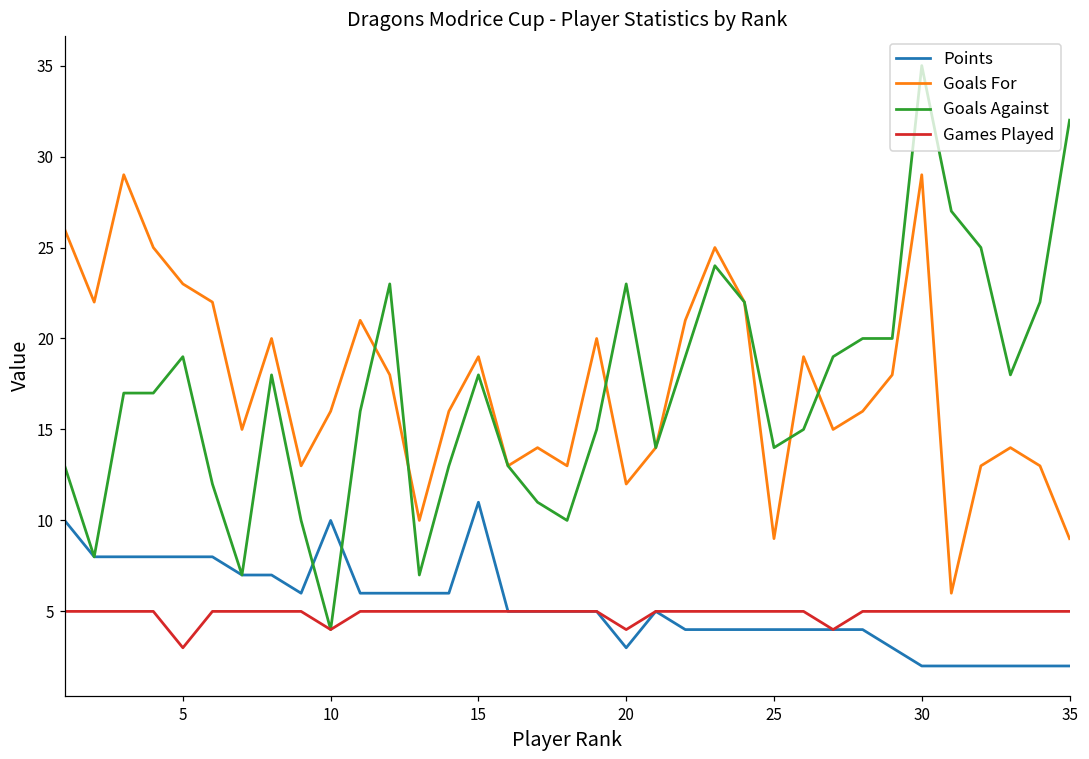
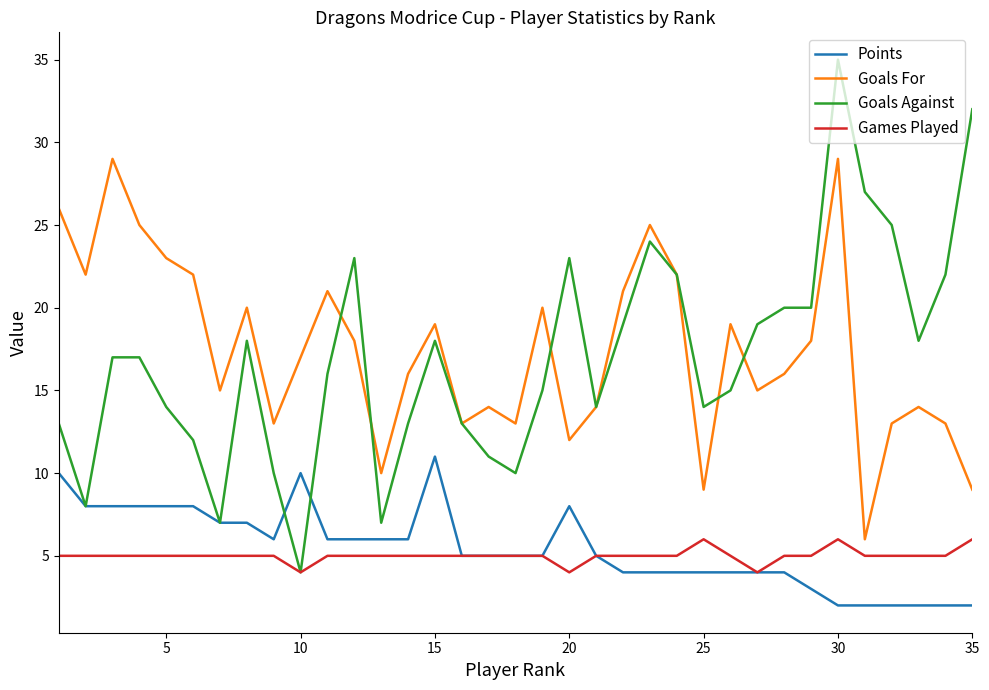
  {
    "Points": {
      "5": 8,
      "10": 10,
      "15": 11,
-     "20": 3,
+     "20": 8,
      "25": 4,
      "30": 2,
      "35": 2
    },
    "Goals For": {
      "5": 23,
-     "10": 16,
+     "10": 17,
      "15": 19,
      "20": 12,
      "25": 9,
      "30": 29,
      "35": 9
    },
    "Goals Against": {
-     "5": 19,
+     "5": 14,
      "15": 18,
      "20": 23,
      "25": 14,
      "35": 32
    },
    "Games Played": {
-     "5": 3,
+     "5": 5,
      "15": 5,
      "20": 4,
-     "25": 5,
-     "30": 5,
-     "35": 5
+     "25": 6,
+     "30": 6,
+     "35": 6
    }
  }
